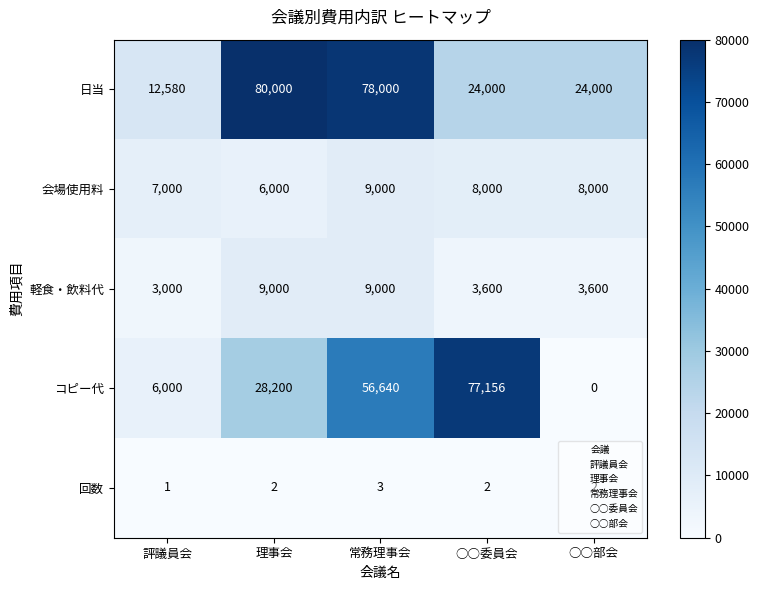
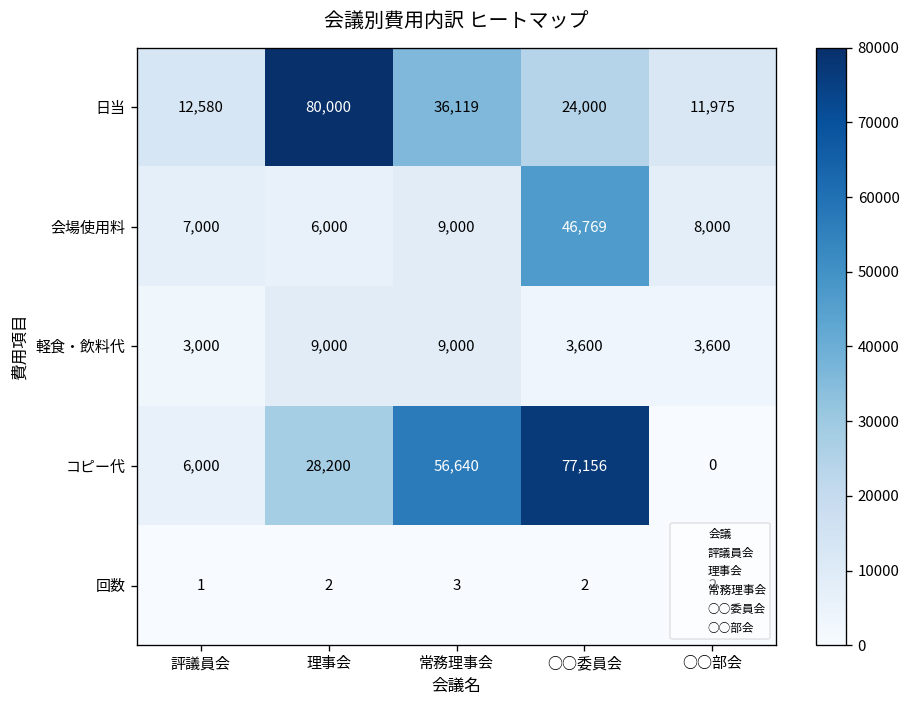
  {
    "日当": {
      "評議員会": "12,580",
      "理事会": "80,000",
-     "常務理事会": "78,000",
+     "常務理事会": "36,119",
      "○○委員会": "24,000",
-     "○○部会": "24,000"
+     "○○部会": "11,975"
    },
    "会場使用料": {
      "評議員会": "7,000",
      "理事会": "6,000",
      "常務理事会": "9,000",
-     "○○委員会": "8,000",
+     "○○委員会": "46,769",
      "○○部会": "8,000"
    },
    "軽食・飲料代": {
      "評議員会": "3,000",
      "理事会": "9,000",
      "常務理事会": "9,000",
      "○○委員会": "3,600",
      "○○部会": "3,600"
    },
    "コピー代": {
      "評議員会": "6,000",
      "理事会": "28,200",
      "常務理事会": "56,640",
      "○○委員会": "77,156",
      "○○部会": "0"
    },
    "回数": {
      "評議員会": "1",
      "理事会": "2",
      "常務理事会": "3",
      "○○委員会": "2"
    }
  }
